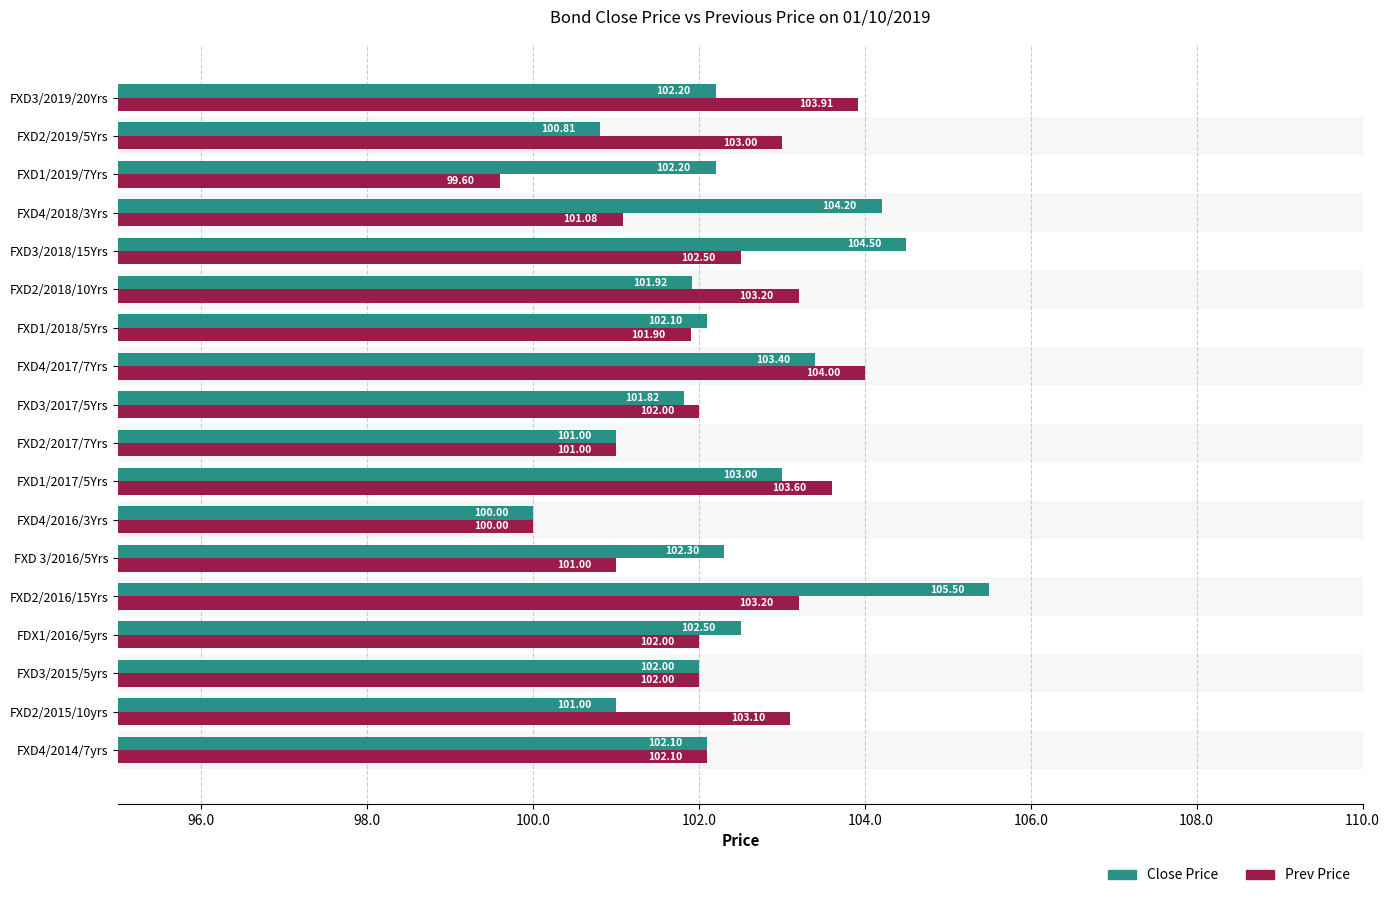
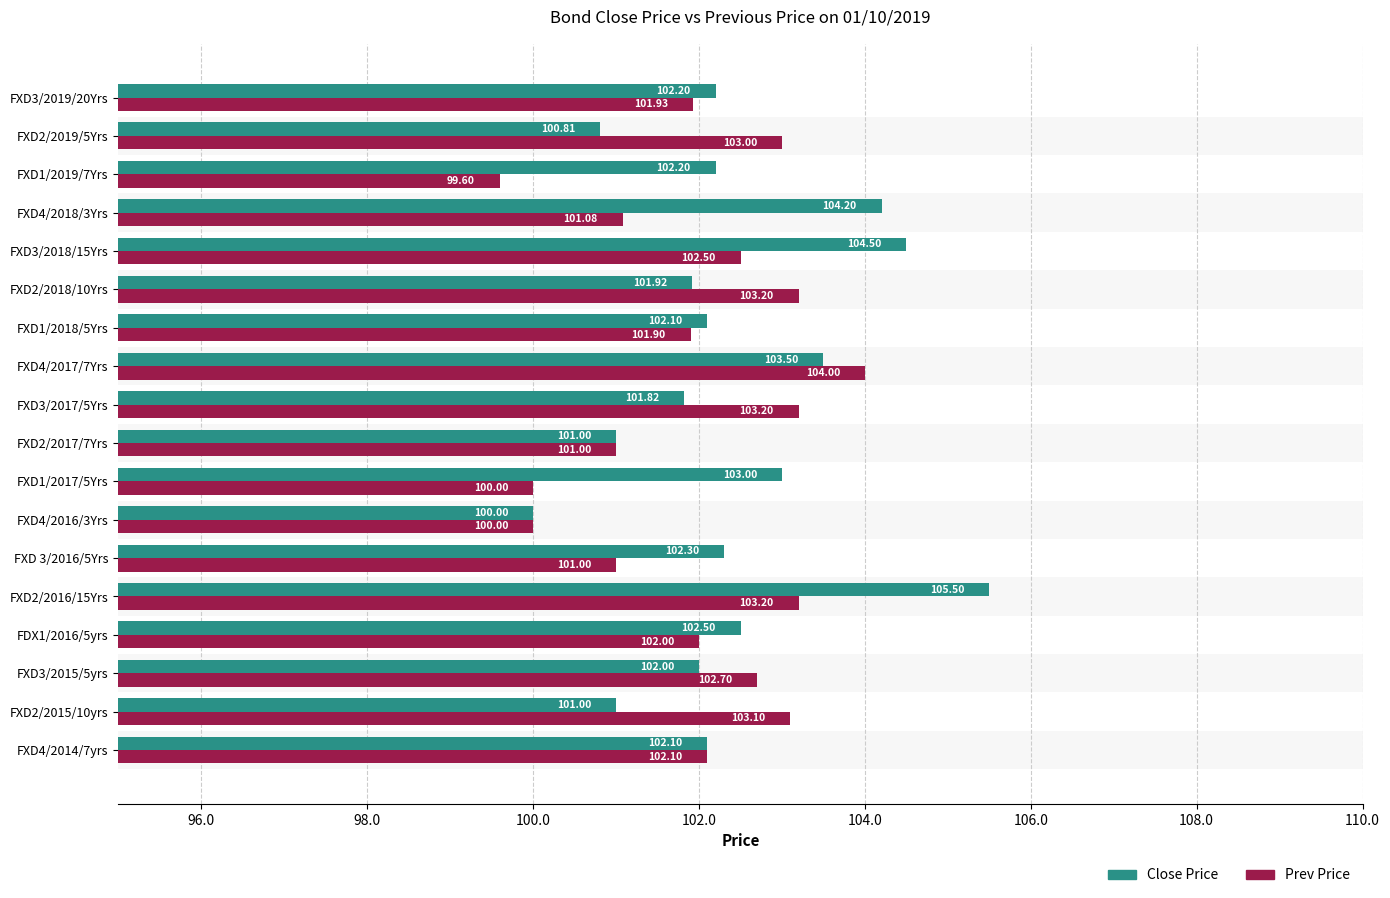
  {
    "Close Price": {
      "FXD3/2019/20Yrs": 102.20,
      "FXD2/2019/5Yrs": 100.81,
      "FXD1/2019/7Yrs": 102.20,
      "FXD4/2018/3Yrs": 104.20,
      "FXD3/2018/15Yrs": 104.50,
      "FXD2/2018/10Yrs": 101.92,
      "FXD1/2018/5Yrs": 102.10,
-     "FXD4/2017/7Yrs": 103.40,
+     "FXD4/2017/7Yrs": 103.50,
      "FXD3/2017/5Yrs": 101.82,
      "FXD2/2017/7Yrs": 101.00,
      "FXD1/2017/5Yrs": 103.00,
      "FXD4/2016/3Yrs": 100.00,
      "FXD 3/2016/5Yrs": 102.30,
      "FXD2/2016/15Yrs": 105.50,
      "FDX1/2016/5yrs": 102.50,
      "FXD3/2015/5yrs": 102.00,
      "FXD2/2015/10yrs": 101.00,
      "FXD4/2014/7yrs": 102.10
    },
    "Prev Price": {
-     "FXD3/2019/20Yrs": 103.91,
+     "FXD3/2019/20Yrs": 101.93,
      "FXD2/2019/5Yrs": 103.00,
      "FXD1/2019/7Yrs": 99.60,
      "FXD4/2018/3Yrs": 101.08,
      "FXD3/2018/15Yrs": 102.50,
      "FXD2/2018/10Yrs": 103.20,
      "FXD1/2018/5Yrs": 101.90,
      "FXD4/2017/7Yrs": 104.00,
-     "FXD3/2017/5Yrs": 102.00,
+     "FXD3/2017/5Yrs": 103.20,
      "FXD2/2017/7Yrs": 101.00,
-     "FXD1/2017/5Yrs": 103.60,
+     "FXD1/2017/5Yrs": 100.00,
      "FXD4/2016/3Yrs": 100.00,
      "FXD 3/2016/5Yrs": 101.00,
      "FXD2/2016/15Yrs": 103.20,
      "FDX1/2016/5yrs": 102.00,
-     "FXD3/2015/5yrs": 102.00,
+     "FXD3/2015/5yrs": 102.70,
      "FXD2/2015/10yrs": 103.10,
      "FXD4/2014/7yrs": 102.10
    }
  }
